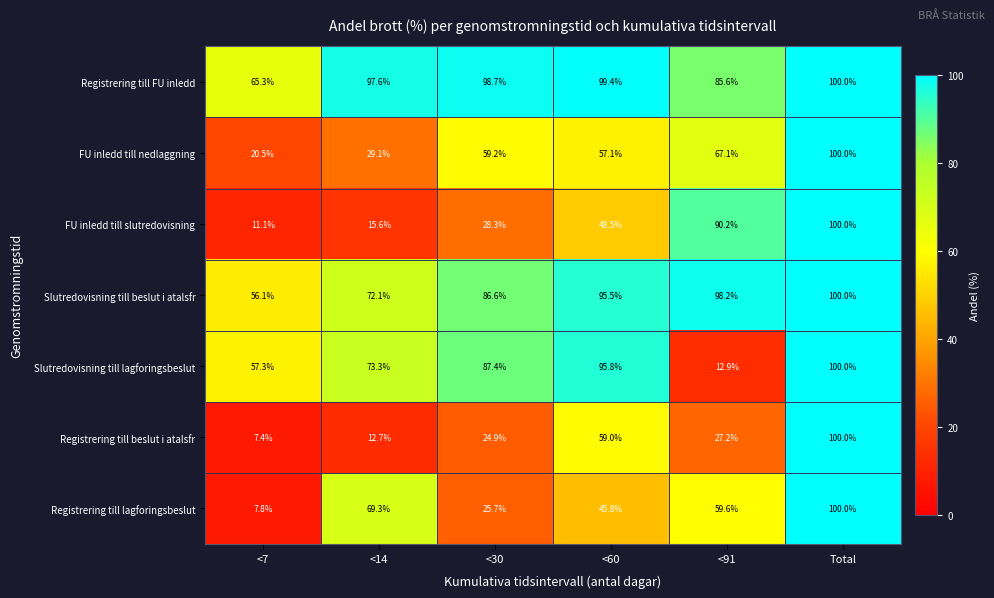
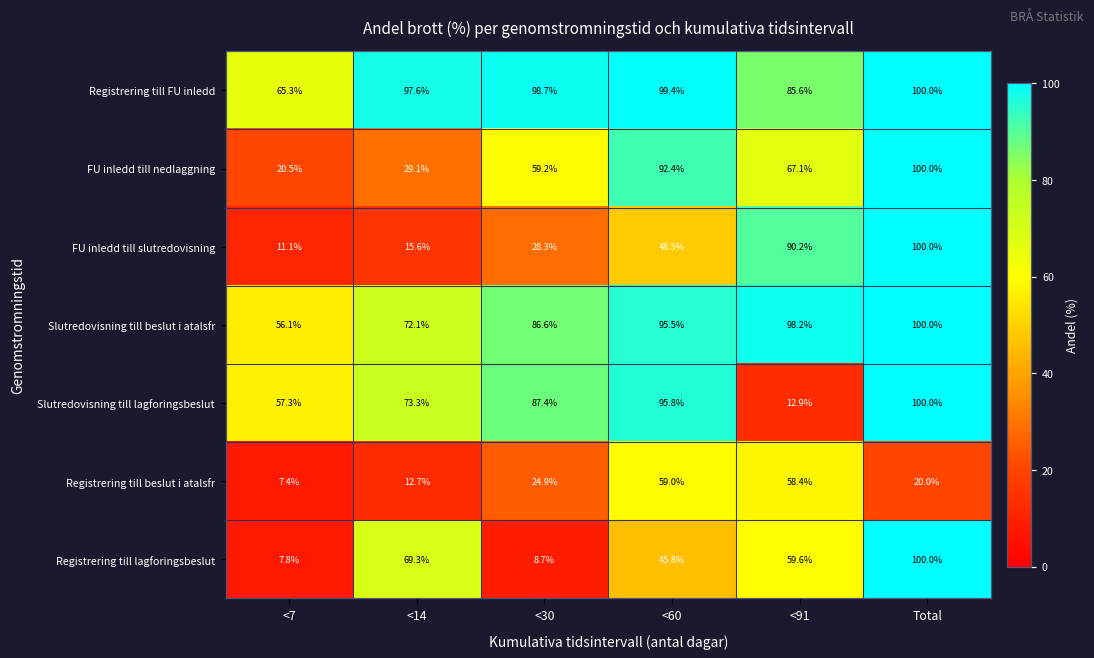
  {
    "Registrering till FU inledd": {
      "<7": "65.3%",
      "<14": "97.6%",
      "<30": "98.7%",
      "<60": "99.4%",
      "<91": "85.6%",
      "Total": "100.0%"
    },
    "FU inledd till nedlaggning": {
      "<7": "20.5%",
      "<14": "29.1%",
      "<30": "59.2%",
-     "<60": "57.1%",
+     "<60": "92.4%",
      "<91": "67.1%",
      "Total": "100.0%"
    },
    "FU inledd till slutredovisning": {
      "<7": "11.1%",
      "<14": "15.6%",
      "<30": "28.3%",
      "<60": "48.5%",
      "<91": "90.2%",
      "Total": "100.0%"
    },
    "Slutredovisning till beslut i atalsfr": {
      "<7": "56.1%",
      "<14": "72.1%",
      "<30": "86.6%",
      "<60": "95.5%",
      "<91": "98.2%",
      "Total": "100.0%"
    },
    "Slutredovisning till lagforingsbeslut": {
      "<7": "57.3%",
      "<14": "73.3%",
      "<30": "87.4%",
      "<60": "95.8%",
      "<91": "12.9%",
      "Total": "100.0%"
    },
    "Registrering till beslut i atalsfr": {
      "<7": "7.4%",
      "<14": "12.7%",
      "<30": "24.9%",
      "<60": "59.0%",
-     "<91": "27.2%",
-     "Total": "100.0%"
+     "<91": "58.4%",
+     "Total": "20.0%"
    },
    "Registrering till lagforingsbeslut": {
      "<7": "7.8%",
      "<14": "69.3%",
-     "<30": "25.7%",
+     "<30": "8.7%",
      "<60": "45.8%",
      "<91": "59.6%",
      "Total": "100.0%"
    }
  }
